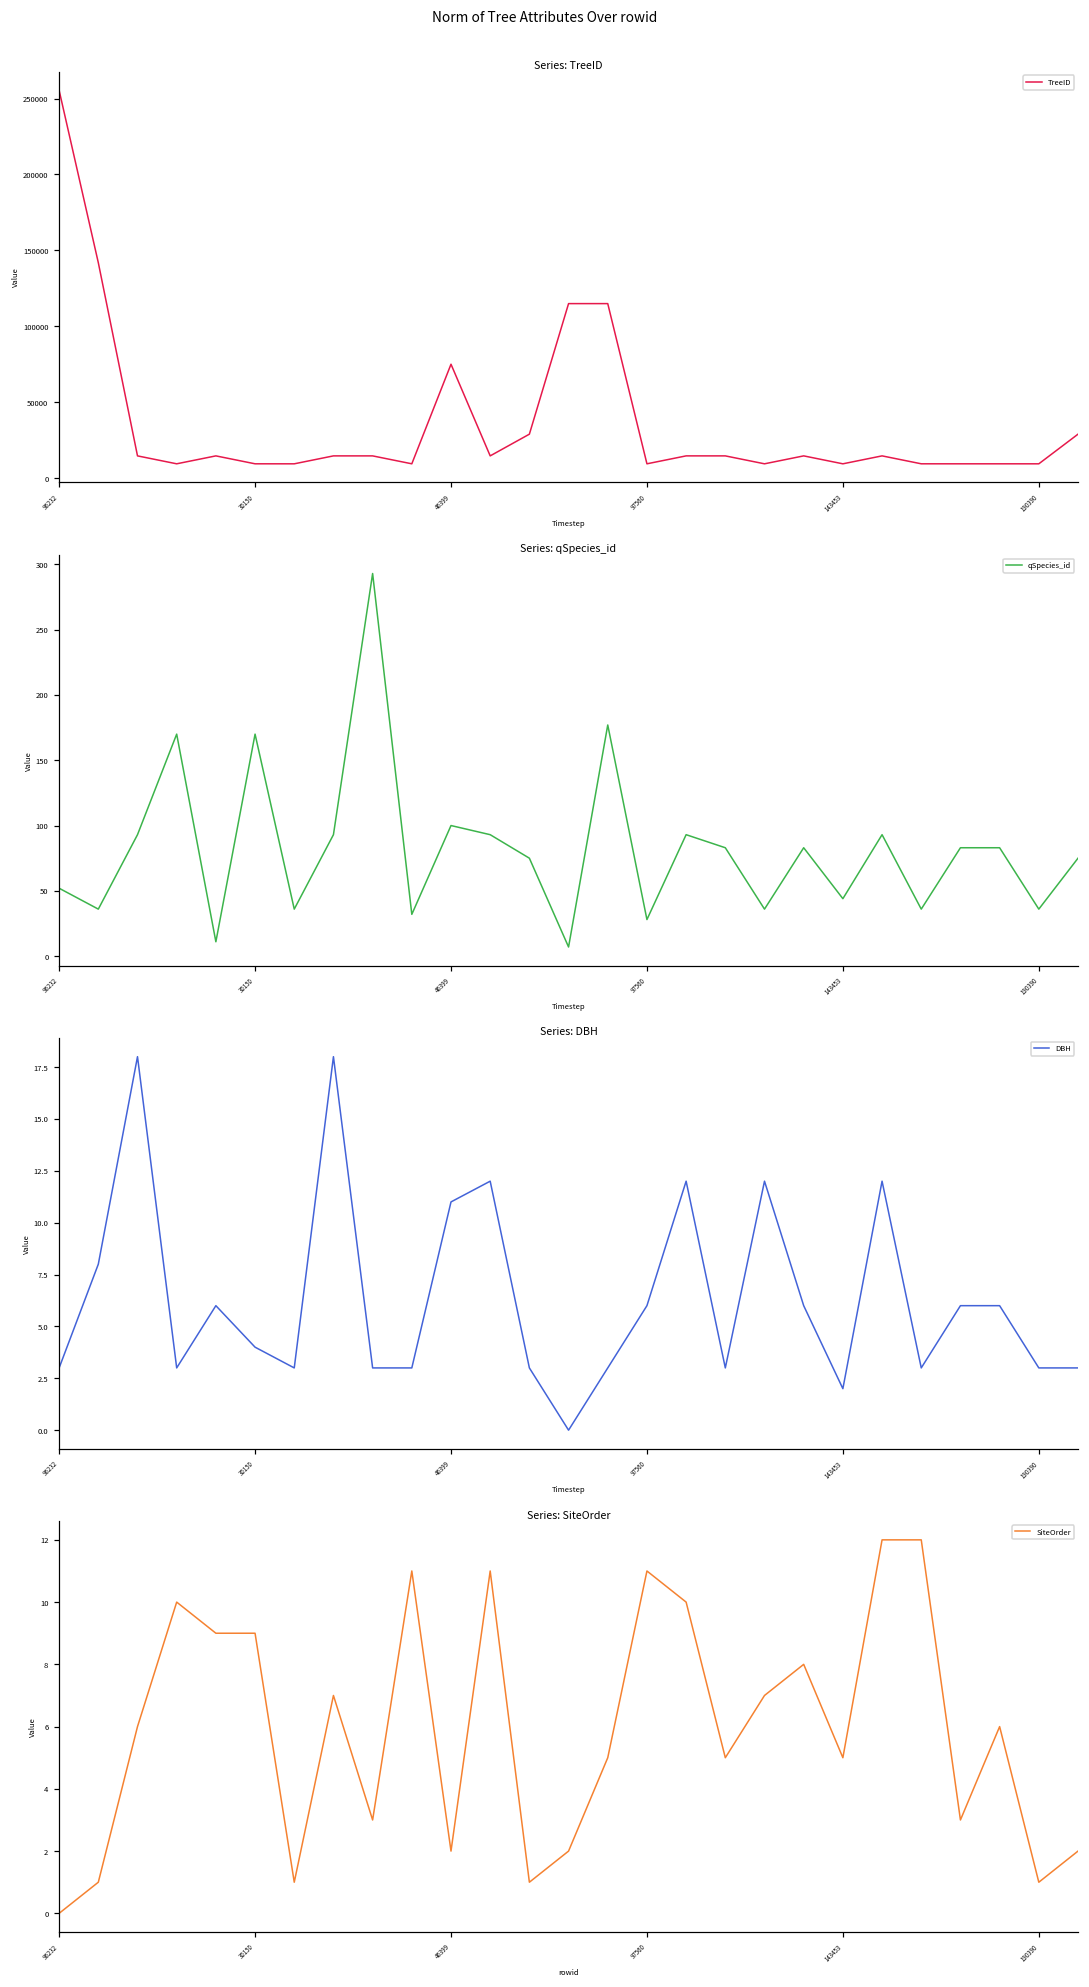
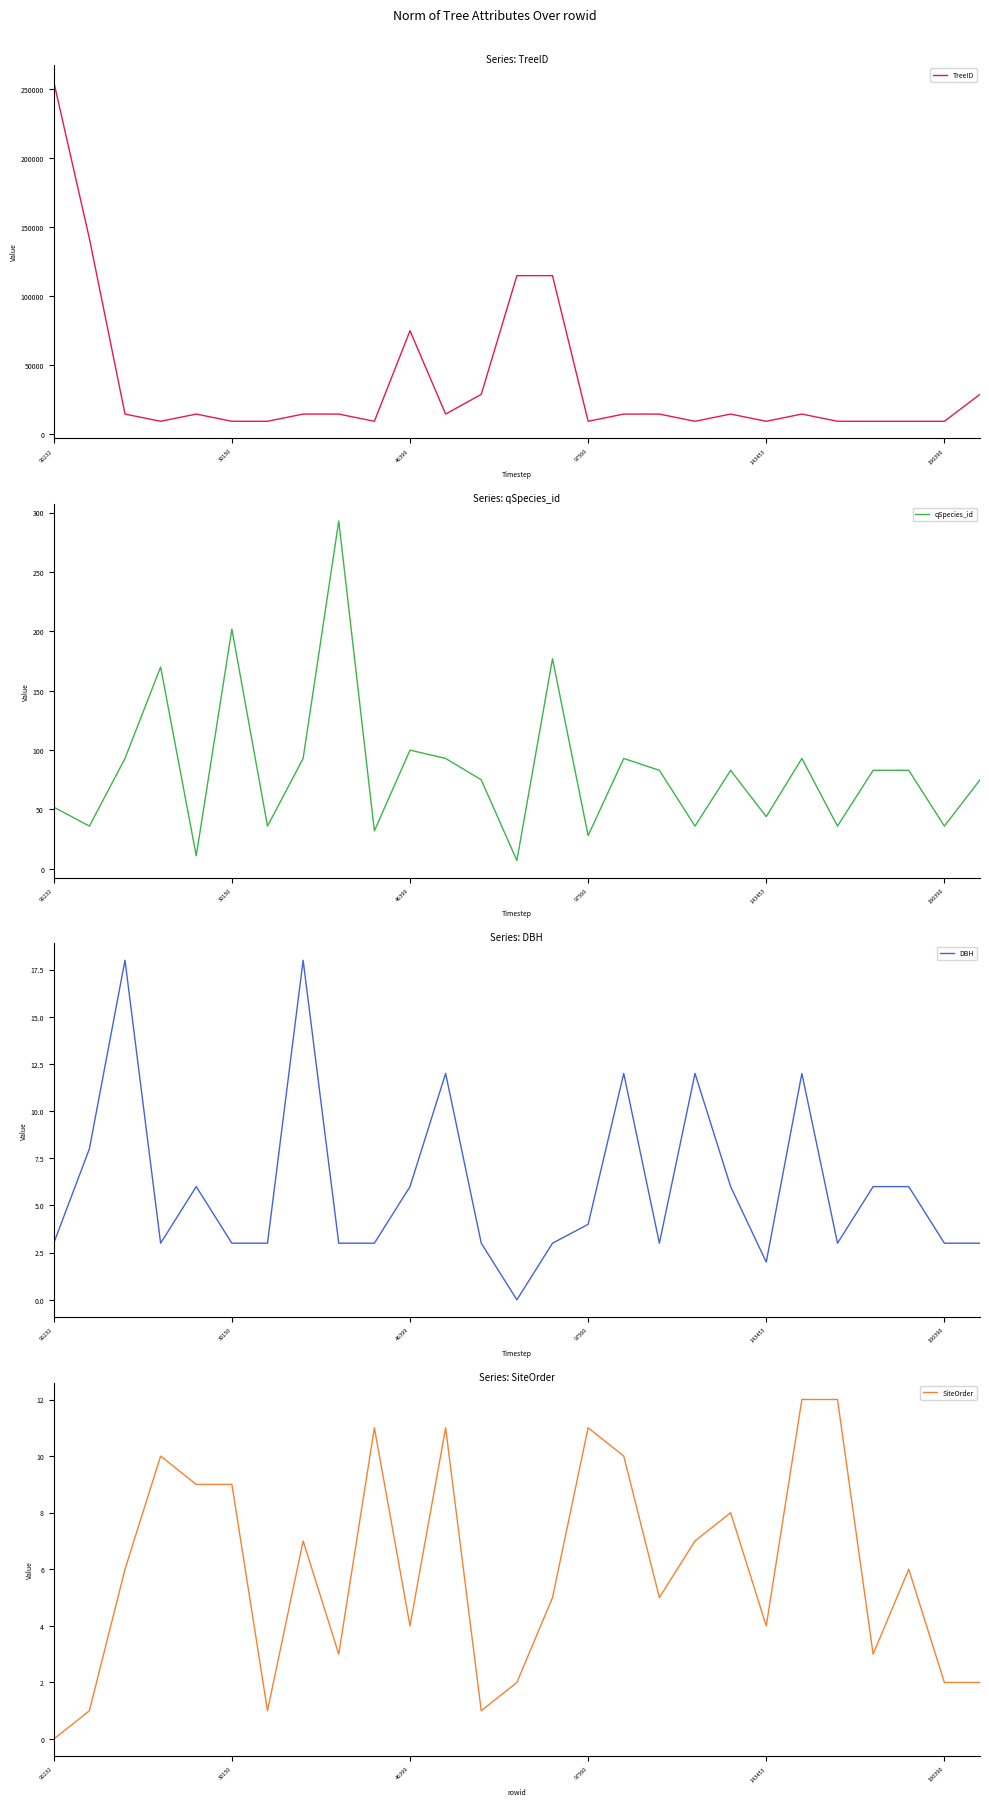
  {
    "Series: TreeID": {
      "96232": 255000,
      "30150": 10000,
      "46399": 75000,
      "97560": 10000,
      "143453": 10000,
      "190390": 10000
    },
    "Series: qSpecies_id": {
      "96232": 52,
-     "30150": 170,
+     "30150": 202,
      "46399": 100,
      "97560": 28,
      "143453": 44,
      "190390": 36
    },
    "Series: DBH": {
      "96232": 3,
-     "30150": 4,
-     "46399": 11,
-     "97560": 6,
+     "30150": 3,
+     "46399": 6,
+     "97560": 4,
      "143453": 2,
      "190390": 3
    },
    "Series: SiteOrder": {
      "96232": 0,
      "30150": 9,
-     "46399": 2,
+     "46399": 4,
      "97560": 11,
-     "143453": 5,
-     "190390": 1
+     "143453": 4,
+     "190390": 2
    }
  }
